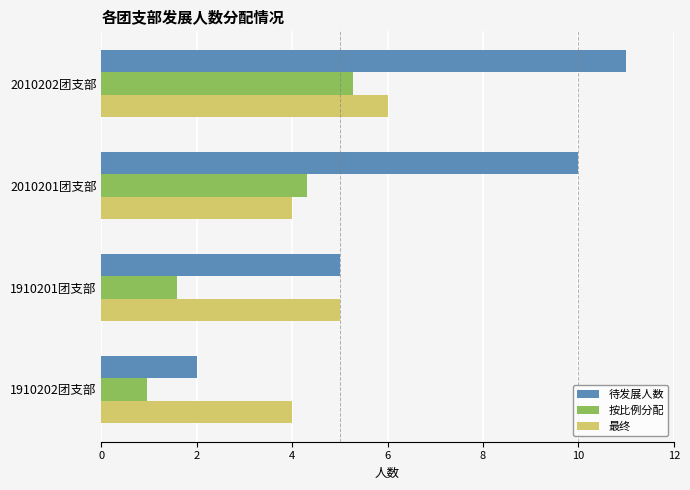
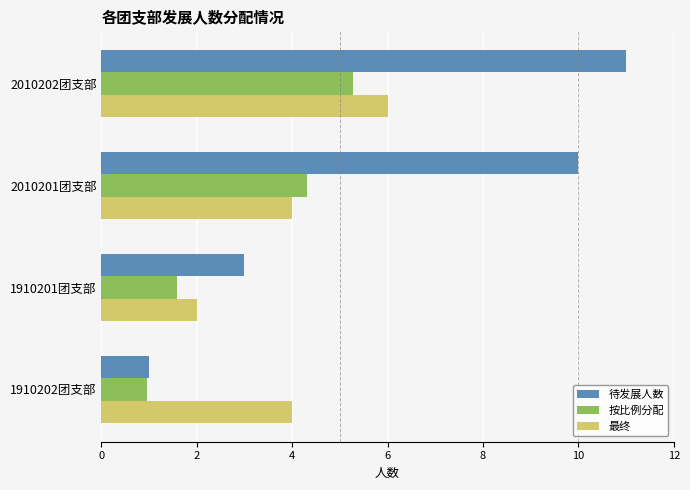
  {
    "待发展人数": {
      "2010202团支部": 11,
      "2010201团支部": 10,
-     "1910201团支部": 5,
-     "1910202团支部": 2
+     "1910201团支部": 3,
+     "1910202团支部": 1
    },
    "按比例分配": {
      "2010202团支部": 5.3,
      "2010201团支部": 4.3,
      "1910201团支部": 1.6,
      "1910202团支部": 1
    },
    "最终": {
      "2010202团支部": 6,
      "2010201团支部": 4,
-     "1910201团支部": 5,
+     "1910201团支部": 2,
      "1910202团支部": 4
    }
  }
